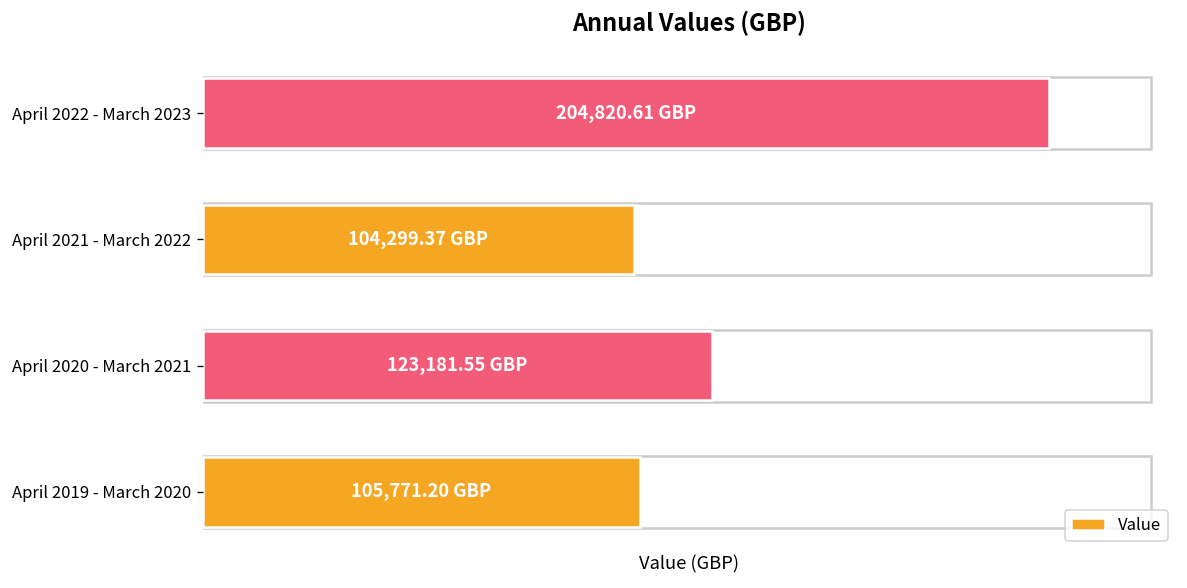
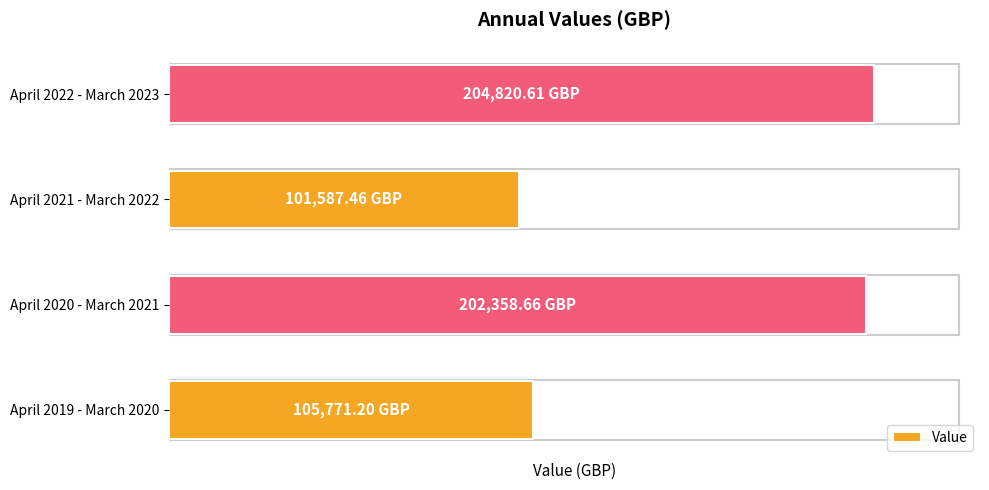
  {
    "April 2022 - March 2023": "204,820.61",
-   "April 2021 - March 2022": "104,299.37",
-   "April 2020 - March 2021": "123,181.55",
+   "April 2021 - March 2022": "101,587.46",
+   "April 2020 - March 2021": "202,358.66",
    "April 2019 - March 2020": "105,771.20"
  }
